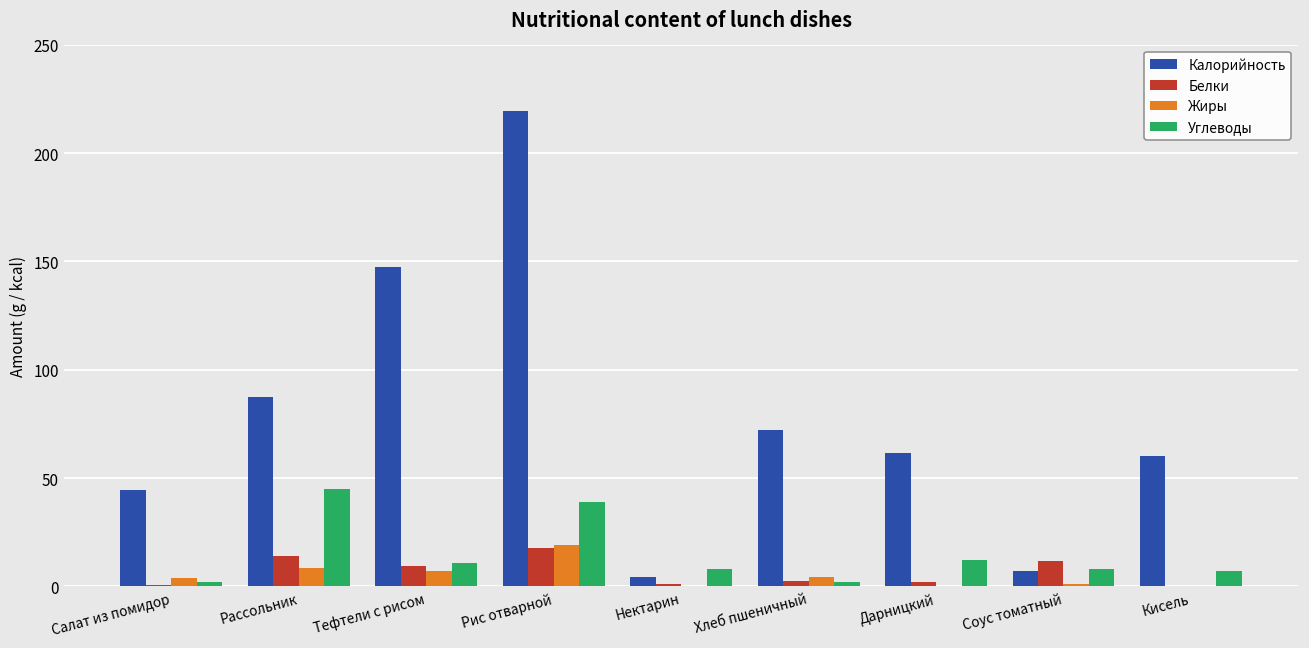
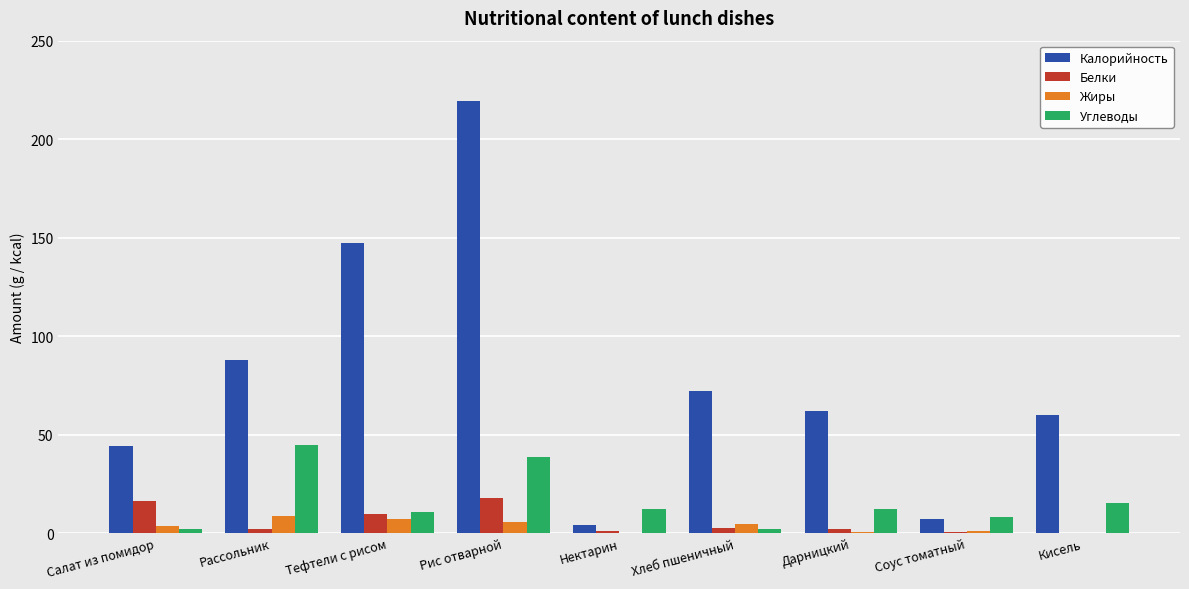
  {
    "Калорийность": {
      "Салат из помидор": 44,
      "Рассольник": 88,
      "Тефтели с рисом": 147,
      "Рис отварной": 219,
      "Нектарин": 4,
      "Хлеб пшеничный": 72,
      "Дарницкий": 62,
      "Соус томатный": 7,
      "Кисель": 60
    },
    "Белки": {
-     "Салат из помидор": 1,
-     "Рассольник": 14,
+     "Салат из помидор": 16,
+     "Рассольник": 2,
      "Тефтели с рисом": 9,
      "Рис отварной": 18,
      "Хлеб пшеничный": 2,
      "Дарницкий": 2,
-     "Соус томатный": 12,
+     "Соус томатный": 0,
      "Кисель": 0
    },
    "Жиры": {
      "Салат из помидор": 4,
      "Рассольник": 9,
      "Тефтели с рисом": 7,
-     "Рис отварной": 19,
+     "Рис отварной": 5,
      "Хлеб пшеничный": 5,
      "Кисель": 0
    },
    "Углеводы": {
      "Салат из помидор": 2,
      "Рассольник": 45,
      "Тефтели с рисом": 11,
      "Рис отварной": 39,
-     "Нектарин": 8,
+     "Нектарин": 12,
      "Хлеб пшеничный": 2,
      "Дарницкий": 12,
      "Соус томатный": 8,
-     "Кисель": 7
+     "Кисель": 15
    }
  }
